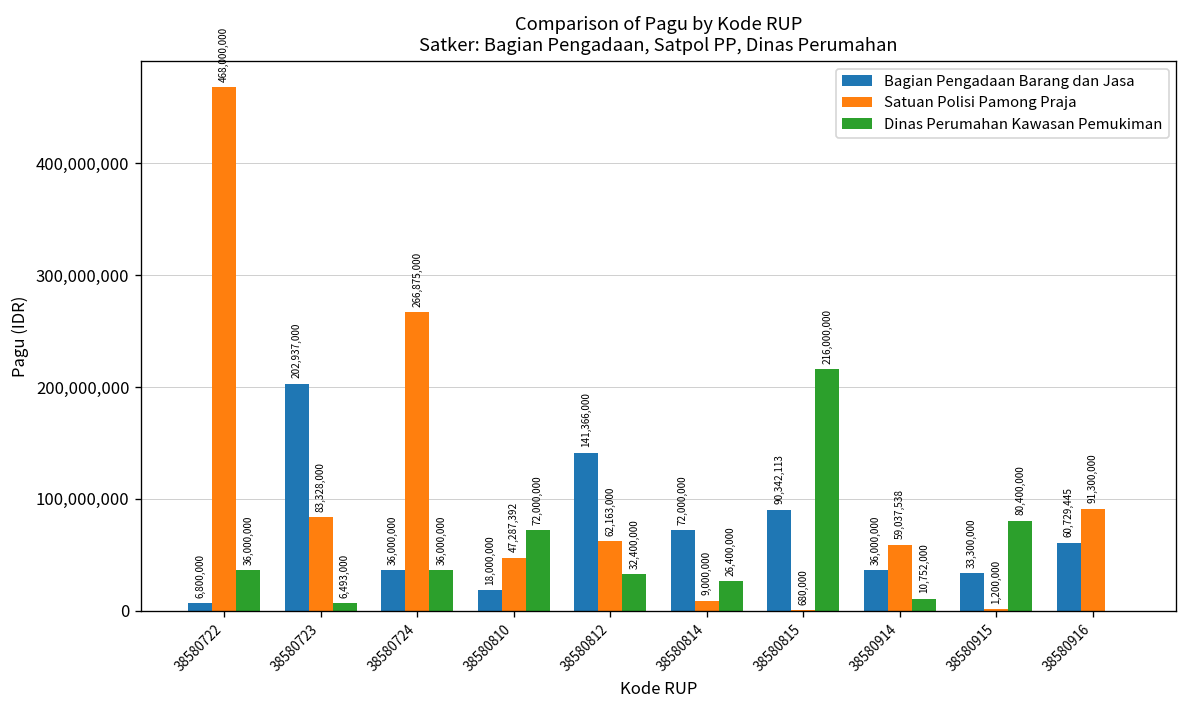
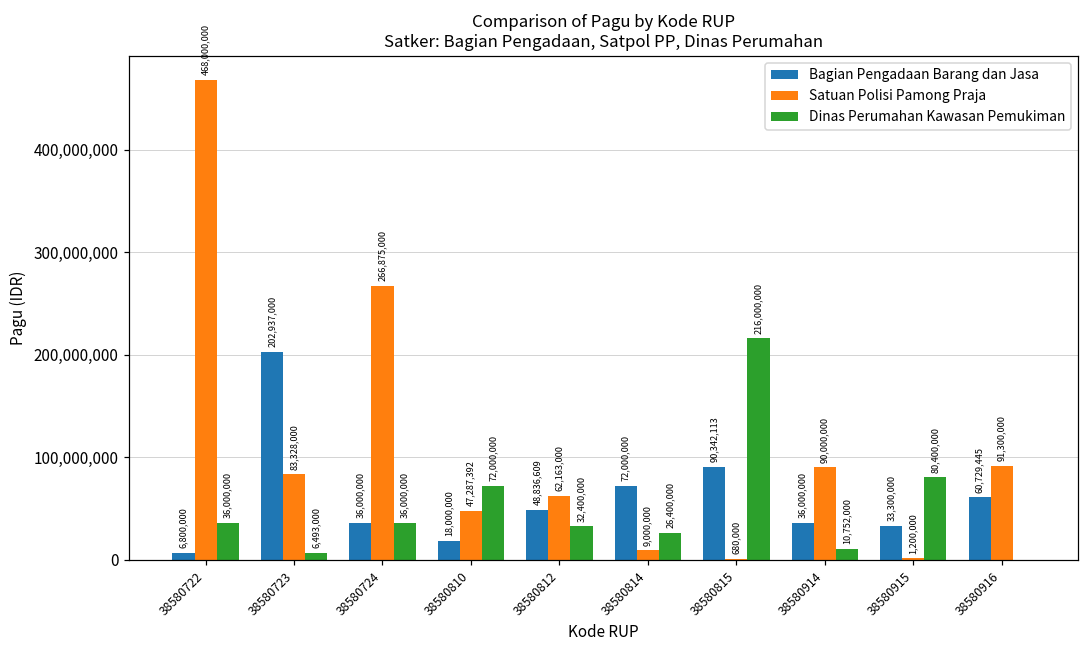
  {
    "Bagian Pengadaan Barang dan Jasa": {
      "38580722": "6,800,000",
      "38580723": "202,937,000",
      "38580724": "36,000,000",
      "38580810": "18,000,000",
-     "38580812": "141,366,000",
+     "38580812": "48,836,609",
      "38580814": "72,000,000",
      "38580815": "90,342,113",
      "38580914": "36,000,000",
      "38580915": "33,300,000",
      "38580916": "60,729,445"
    },
    "Satuan Polisi Pamong Praja": {
      "38580722": "468,000,000",
      "38580723": "83,328,000",
      "38580724": "266,875,000",
      "38580810": "47,287,392",
      "38580812": "62,163,000",
      "38580814": "9,000,000",
      "38580815": "680,000",
-     "38580914": "59,037,538",
+     "38580914": "90,000,000",
      "38580915": "1,200,000",
      "38580916": "91,300,000"
    },
    "Dinas Perumahan Kawasan Pemukiman": {
      "38580722": "36,000,000",
      "38580723": "6,493,000",
      "38580724": "36,000,000",
      "38580810": "72,000,000",
      "38580812": "32,400,000",
      "38580814": "26,400,000",
      "38580815": "216,000,000",
      "38580914": "10,752,000",
      "38580915": "80,400,000"
    }
  }
